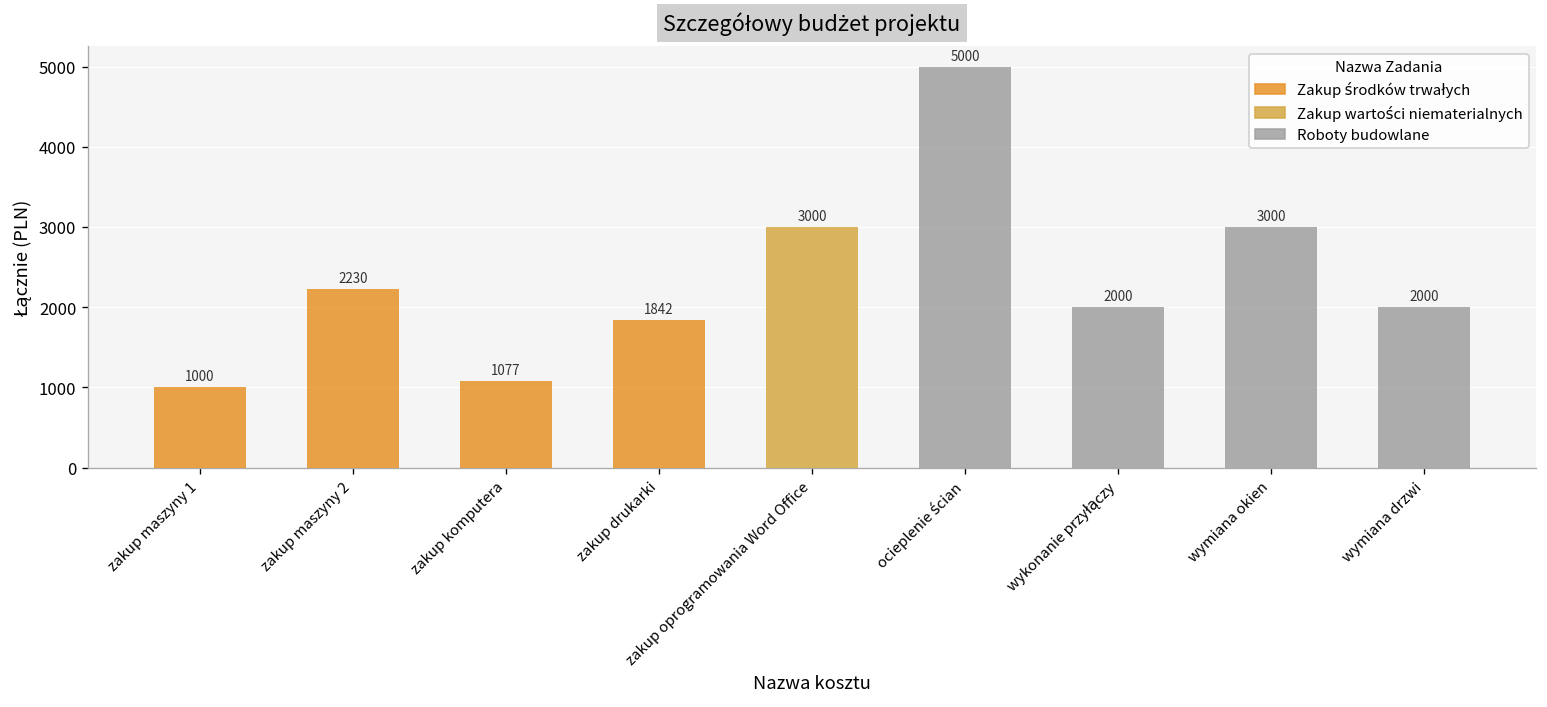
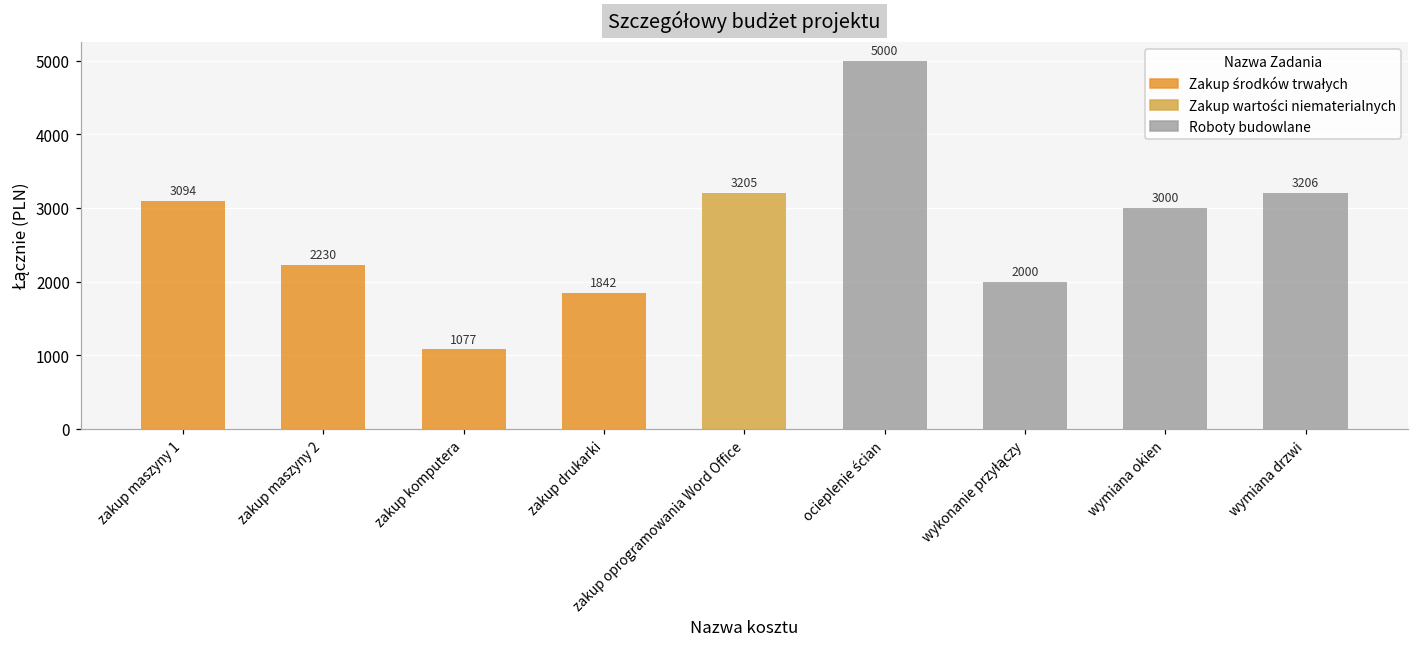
  {
-   "zakup maszyny 1": 1000,
+   "zakup maszyny 1": 3094,
    "zakup maszyny 2": 2230,
    "zakup komputera": 1077,
    "zakup drukarki": 1842,
-   "zakup oprogramowania Word Office": 3000,
+   "zakup oprogramowania Word Office": 3205,
    "ocieplenie ścian": 5000,
    "wykonanie przyłączy": 2000,
    "wymiana okien": 3000,
-   "wymiana drzwi": 2000
+   "wymiana drzwi": 3206
  }
